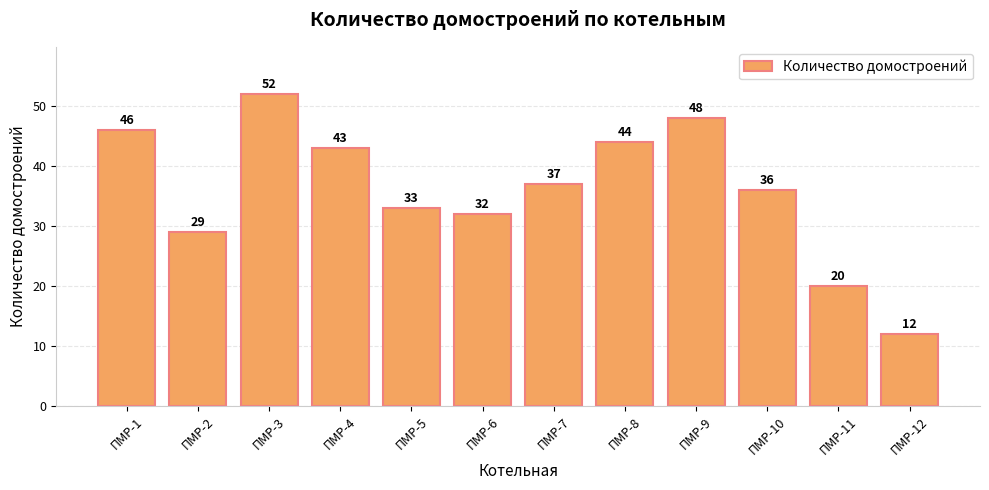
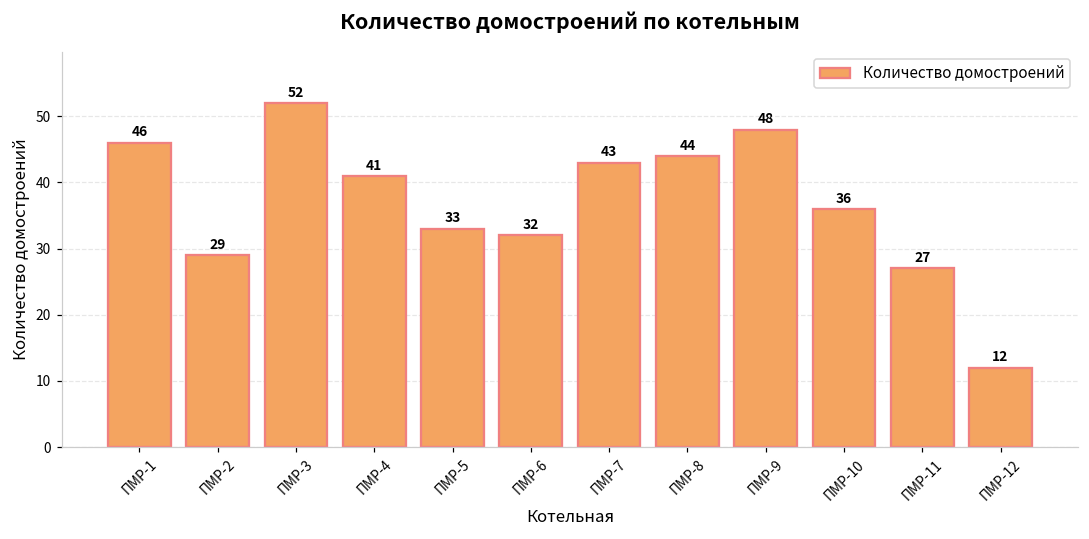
  {
    "ПМР-1": 46,
    "ПМР-2": 29,
    "ПМР-3": 52,
-   "ПМР-4": 43,
+   "ПМР-4": 41,
    "ПМР-5": 33,
    "ПМР-6": 32,
-   "ПМР-7": 37,
+   "ПМР-7": 43,
    "ПМР-8": 44,
    "ПМР-9": 48,
    "ПМР-10": 36,
-   "ПМР-11": 20,
+   "ПМР-11": 27,
    "ПМР-12": 12
  }
